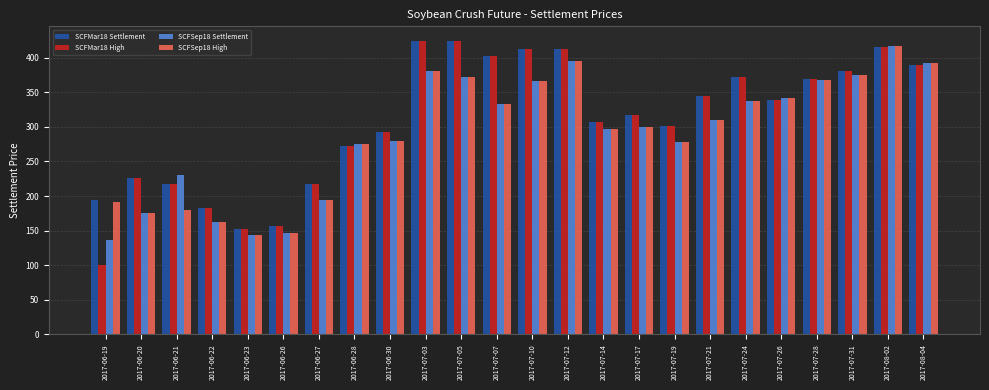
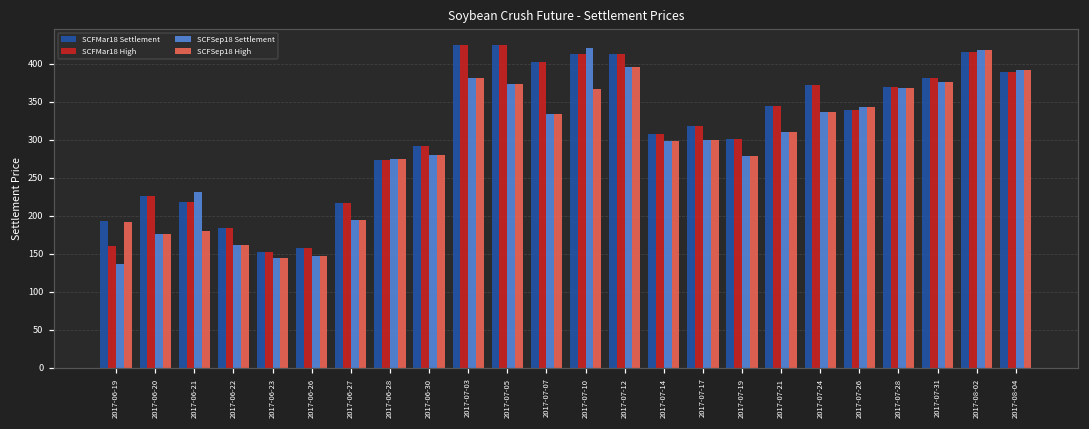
  {
    "SCFMar18 Settlement": {
      "2017-06-19": 190,
      "2017-06-20": 230,
      "2017-06-21": 220,
      "2017-06-22": 180,
      "2017-06-23": 150,
      "2017-06-26": 160,
      "2017-06-27": 220,
      "2017-06-28": 270,
      "2017-06-30": 290,
      "2017-07-03": 420,
      "2017-07-05": 420,
      "2017-07-07": 400,
      "2017-07-10": 410,
      "2017-07-12": 410,
      "2017-07-14": 310,
      "2017-07-17": 320,
      "2017-07-19": 300,
      "2017-07-21": 340,
      "2017-07-24": 370,
      "2017-07-26": 340,
      "2017-07-28": 370,
      "2017-07-31": 380,
      "2017-08-02": 420,
      "2017-08-04": 390
    },
    "SCFMar18 High": {
-     "2017-06-19": 100,
+     "2017-06-19": 160,
      "2017-06-20": 230,
      "2017-06-21": 220,
      "2017-06-22": 180,
      "2017-06-23": 150,
      "2017-06-26": 160,
      "2017-06-27": 220,
      "2017-06-28": 270,
      "2017-06-30": 290,
      "2017-07-03": 420,
      "2017-07-05": 420,
      "2017-07-07": 400,
      "2017-07-10": 410,
      "2017-07-12": 410,
      "2017-07-14": 310,
      "2017-07-17": 320,
      "2017-07-19": 300,
      "2017-07-21": 340,
      "2017-07-24": 370,
      "2017-07-26": 340,
      "2017-07-28": 370,
      "2017-07-31": 380,
      "2017-08-02": 420,
      "2017-08-04": 390
    },
    "SCFSep18 Settlement": {
      "2017-06-19": 140,
      "2017-06-20": 180,
      "2017-06-21": 230,
      "2017-06-22": 160,
      "2017-06-23": 140,
      "2017-06-26": 150,
      "2017-06-27": 190,
      "2017-06-28": 270,
      "2017-06-30": 280,
      "2017-07-03": 380,
      "2017-07-05": 370,
      "2017-07-07": 330,
-     "2017-07-10": 370,
+     "2017-07-10": 420,
      "2017-07-12": 400,
      "2017-07-14": 300,
      "2017-07-17": 300,
      "2017-07-19": 280,
      "2017-07-21": 310,
      "2017-07-24": 340,
      "2017-07-26": 340,
      "2017-07-28": 370,
      "2017-07-31": 380,
      "2017-08-02": 420,
      "2017-08-04": 390
    },
    "SCFSep18 High": {
      "2017-06-19": 190,
      "2017-06-20": 180,
      "2017-06-21": 180,
      "2017-06-22": 160,
      "2017-06-23": 140,
      "2017-06-26": 150,
      "2017-06-27": 190,
      "2017-06-28": 270,
      "2017-06-30": 280,
      "2017-07-03": 380,
      "2017-07-05": 370,
      "2017-07-07": 330,
      "2017-07-10": 370,
      "2017-07-12": 400,
      "2017-07-14": 300,
      "2017-07-17": 300,
      "2017-07-19": 280,
      "2017-07-21": 310,
      "2017-07-24": 340,
      "2017-07-26": 340,
      "2017-07-28": 370,
      "2017-07-31": 380,
      "2017-08-02": 420,
      "2017-08-04": 390
    }
  }
